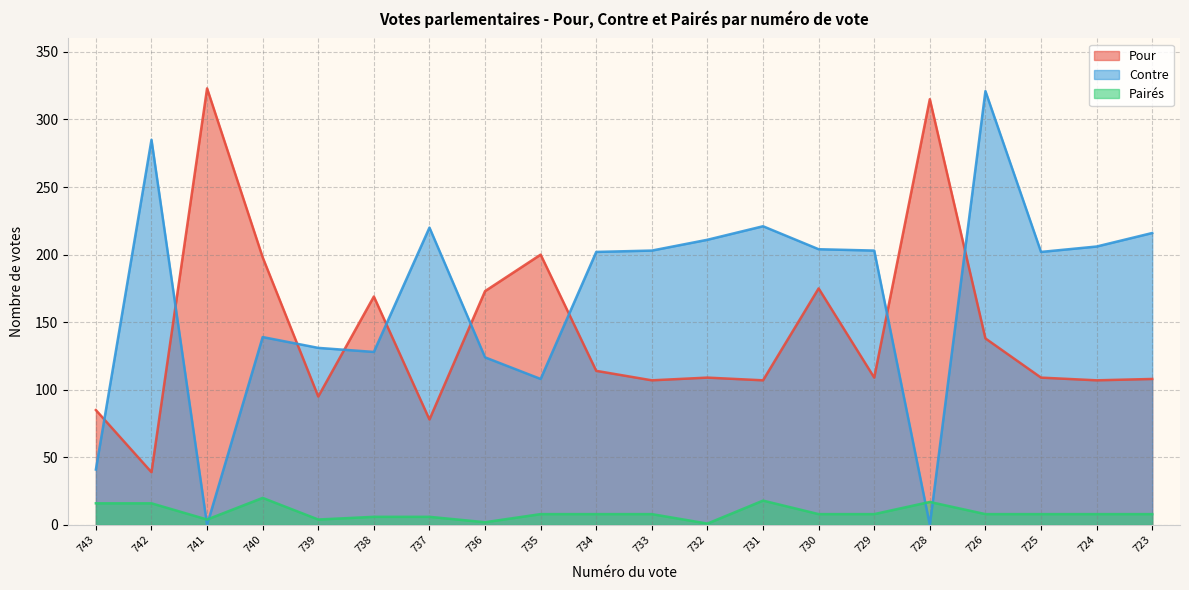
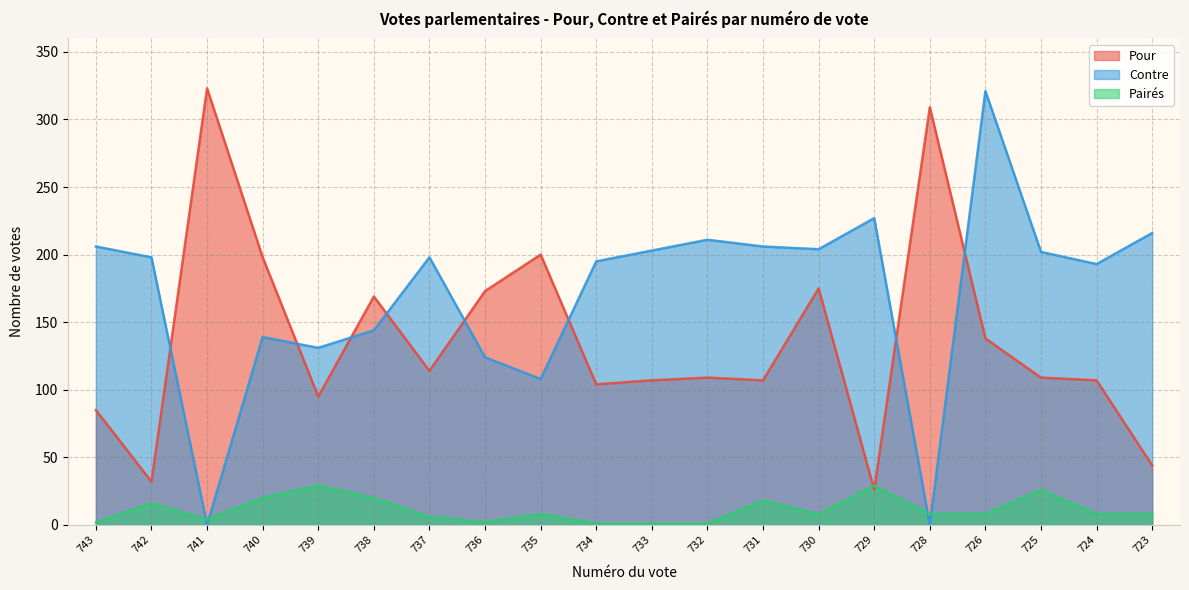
  {
    "Pour": {
      "743": 85,
-     "742": 39,
+     "742": 32,
      "741": 323,
      "740": 198,
      "739": 95,
      "738": 169,
-     "737": 78,
+     "737": 114,
      "736": 173,
      "735": 200,
-     "734": 114,
+     "734": 104,
      "733": 107,
      "732": 109,
      "731": 107,
      "730": 175,
-     "729": 109,
-     "728": 315,
+     "729": 26,
+     "728": 309,
      "726": 138,
      "725": 109,
      "724": 107,
-     "723": 108
+     "723": 44
    },
    "Contre": {
-     "743": 41,
-     "742": 285,
+     "743": 206,
+     "742": 198,
      "741": 0,
      "740": 139,
      "739": 131,
-     "738": 128,
-     "737": 220,
+     "738": 144,
+     "737": 198,
      "736": 124,
      "735": 108,
-     "734": 202,
+     "734": 195,
      "733": 203,
      "732": 211,
-     "731": 221,
+     "731": 206,
      "730": 204,
-     "729": 203,
+     "729": 227,
      "728": 0,
      "726": 321,
      "725": 202,
-     "724": 206,
+     "724": 193,
      "723": 216
    },
    "Pairés": {
-     "743": 16,
+     "743": 2,
      "742": 16,
      "741": 4,
      "740": 20,
-     "739": 4,
-     "738": 6,
+     "739": 29,
+     "738": 20,
      "737": 6,
      "736": 2,
      "735": 8,
-     "734": 8,
-     "733": 8,
+     "734": 1,
+     "733": 1,
      "732": 1,
      "731": 18,
      "730": 8,
-     "729": 8,
-     "728": 17,
+     "729": 29,
+     "728": 8,
      "726": 8,
-     "725": 8,
+     "725": 26,
      "724": 8,
      "723": 8
    }
  }
